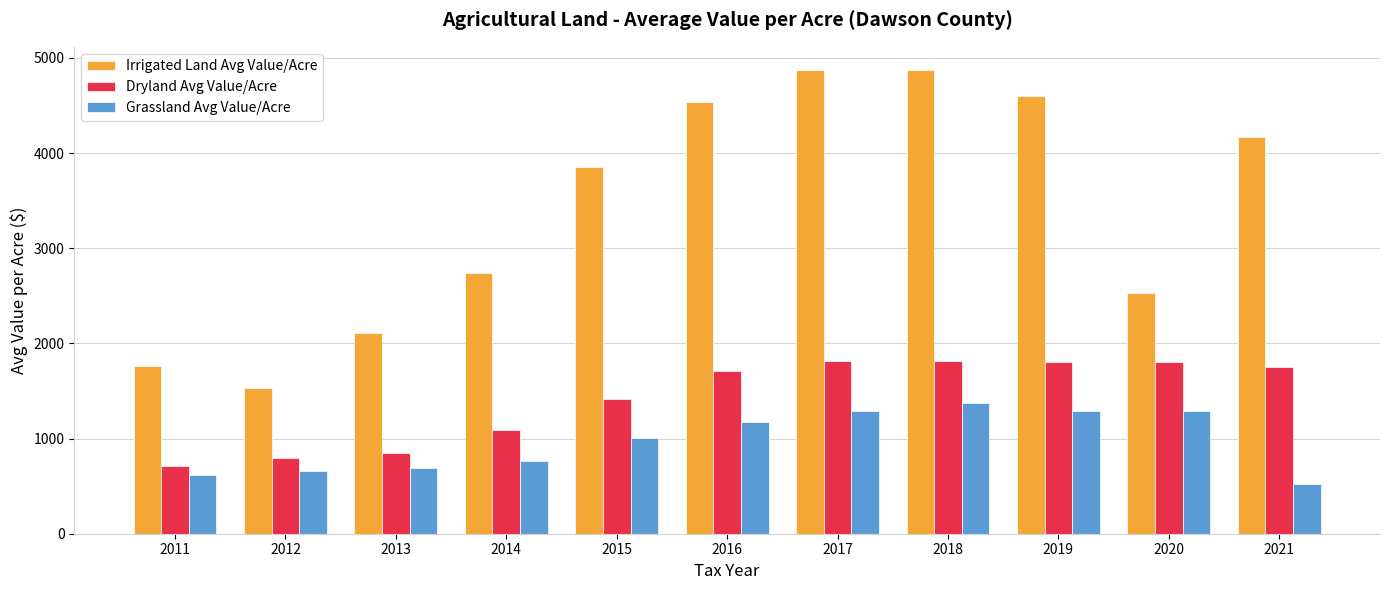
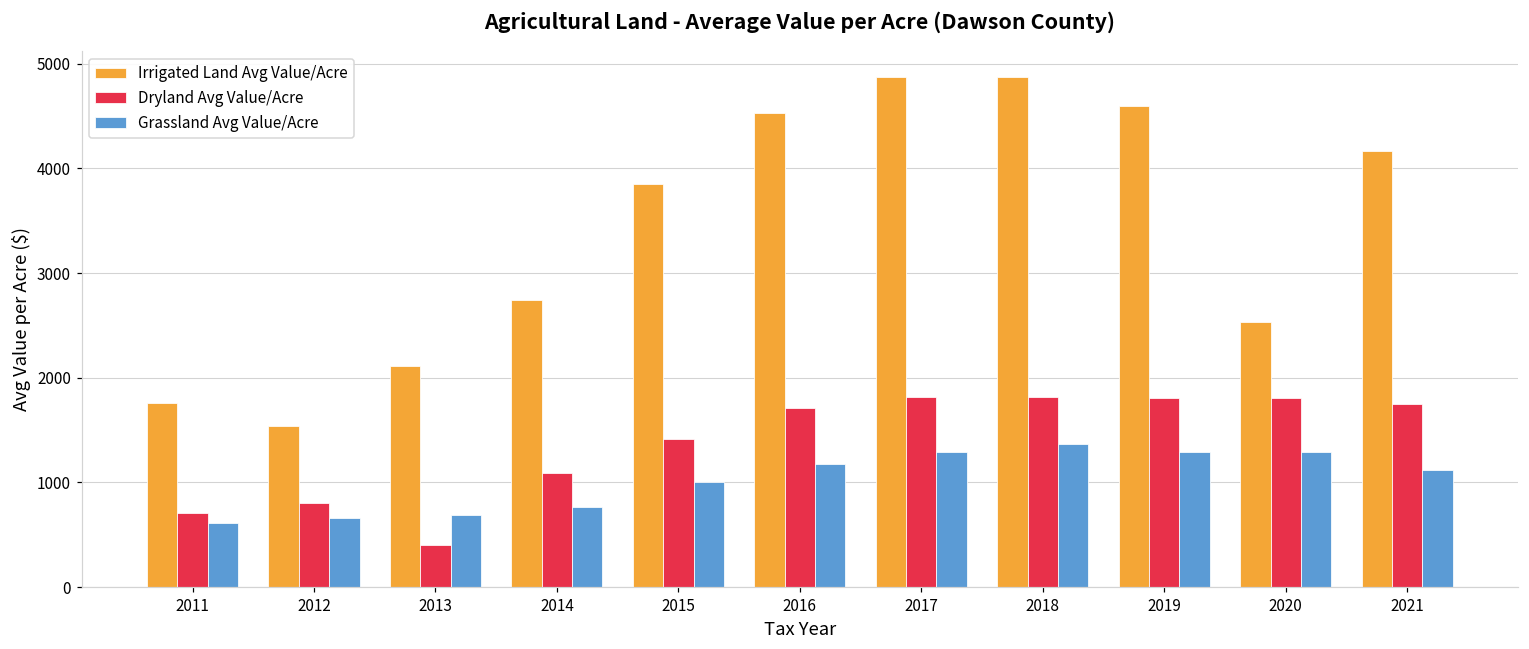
  {
    "Irrigated Land Avg Value/Acre": {
      "2011": 1800,
      "2012": 1500,
      "2013": 2100,
      "2014": 2700,
      "2015": 3900,
      "2016": 4500,
      "2017": 4900,
      "2018": 4900,
      "2019": 4600,
      "2020": 2500,
      "2021": 4200
    },
    "Dryland Avg Value/Acre": {
      "2011": 700,
      "2012": 800,
-     "2013": 900,
+     "2013": 400,
      "2014": 1100,
      "2015": 1400,
      "2016": 1700,
      "2017": 1800,
      "2018": 1800,
      "2019": 1800,
      "2020": 1800,
      "2021": 1800
    },
    "Grassland Avg Value/Acre": {
      "2011": 600,
      "2012": 700,
      "2013": 700,
      "2014": 800,
      "2015": 1000,
      "2016": 1200,
      "2017": 1300,
      "2018": 1400,
      "2019": 1300,
      "2020": 1300,
-     "2021": 500
+     "2021": 1100
    }
  }
